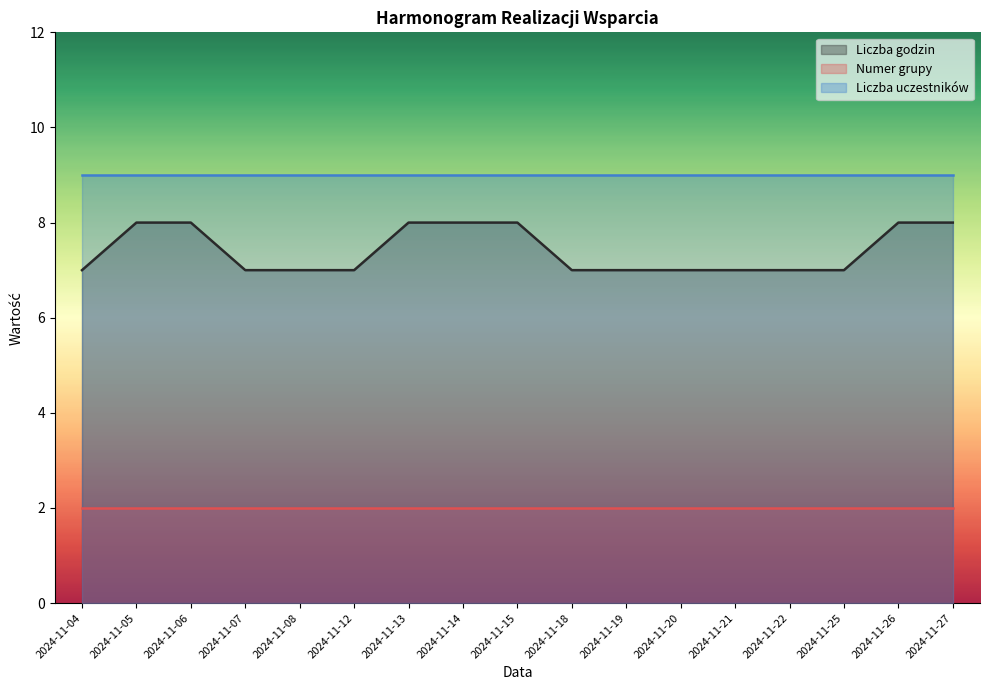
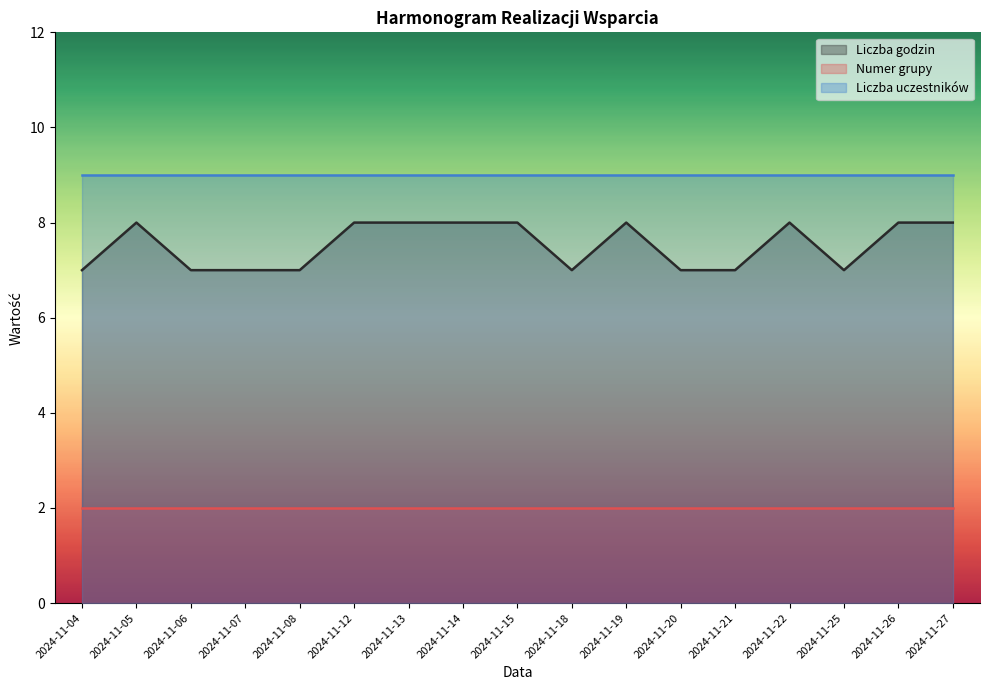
  {
    "Liczba godzin": {
      "2024-11-04": 7,
      "2024-11-05": 8,
-     "2024-11-06": 8,
+     "2024-11-06": 7,
      "2024-11-07": 7,
      "2024-11-08": 7,
-     "2024-11-12": 7,
+     "2024-11-12": 8,
      "2024-11-13": 8,
      "2024-11-14": 8,
      "2024-11-15": 8,
      "2024-11-18": 7,
-     "2024-11-19": 7,
+     "2024-11-19": 8,
      "2024-11-20": 7,
      "2024-11-21": 7,
-     "2024-11-22": 7,
+     "2024-11-22": 8,
      "2024-11-25": 7,
      "2024-11-26": 8,
      "2024-11-27": 8
    },
    "Numer grupy": {
      "2024-11-04": 2,
      "2024-11-05": 2,
      "2024-11-06": 2,
      "2024-11-07": 2,
      "2024-11-08": 2,
      "2024-11-12": 2,
      "2024-11-13": 2,
      "2024-11-14": 2,
      "2024-11-15": 2,
      "2024-11-18": 2,
      "2024-11-19": 2,
      "2024-11-20": 2,
      "2024-11-21": 2,
      "2024-11-22": 2,
      "2024-11-25": 2,
      "2024-11-26": 2,
      "2024-11-27": 2
    },
    "Liczba uczestników": {
      "2024-11-04": 9,
      "2024-11-05": 9,
      "2024-11-06": 9,
      "2024-11-07": 9,
      "2024-11-08": 9,
      "2024-11-12": 9,
      "2024-11-13": 9,
      "2024-11-14": 9,
      "2024-11-15": 9,
      "2024-11-18": 9,
      "2024-11-19": 9,
      "2024-11-20": 9,
      "2024-11-21": 9,
      "2024-11-22": 9,
      "2024-11-25": 9,
      "2024-11-26": 9,
      "2024-11-27": 9
    }
  }
